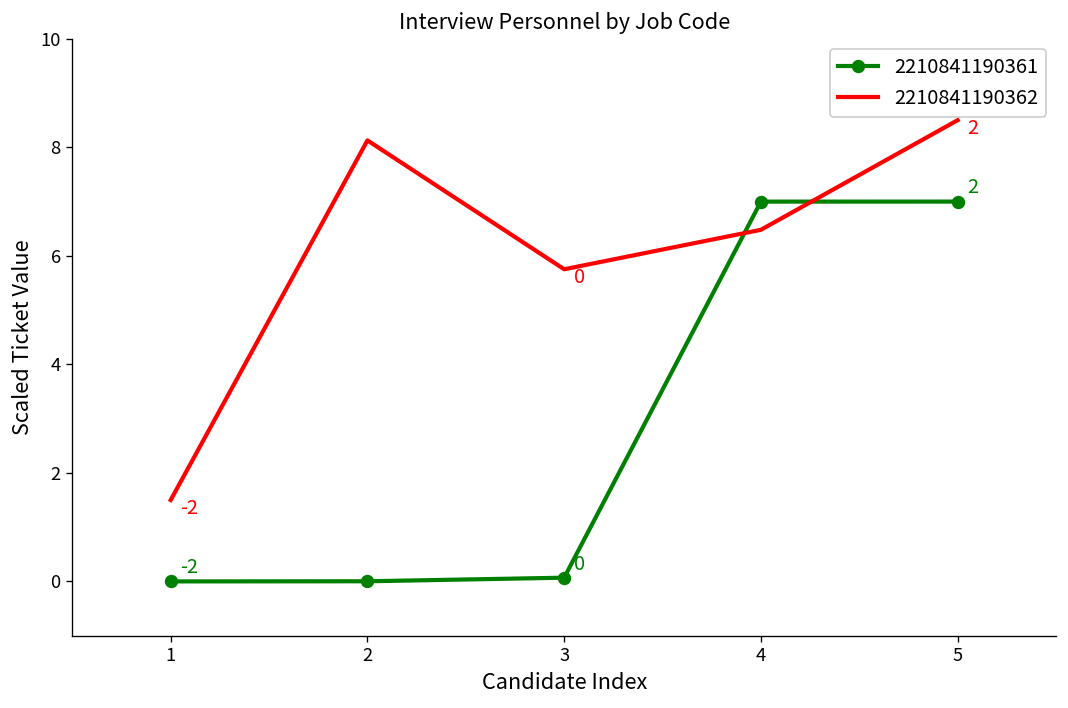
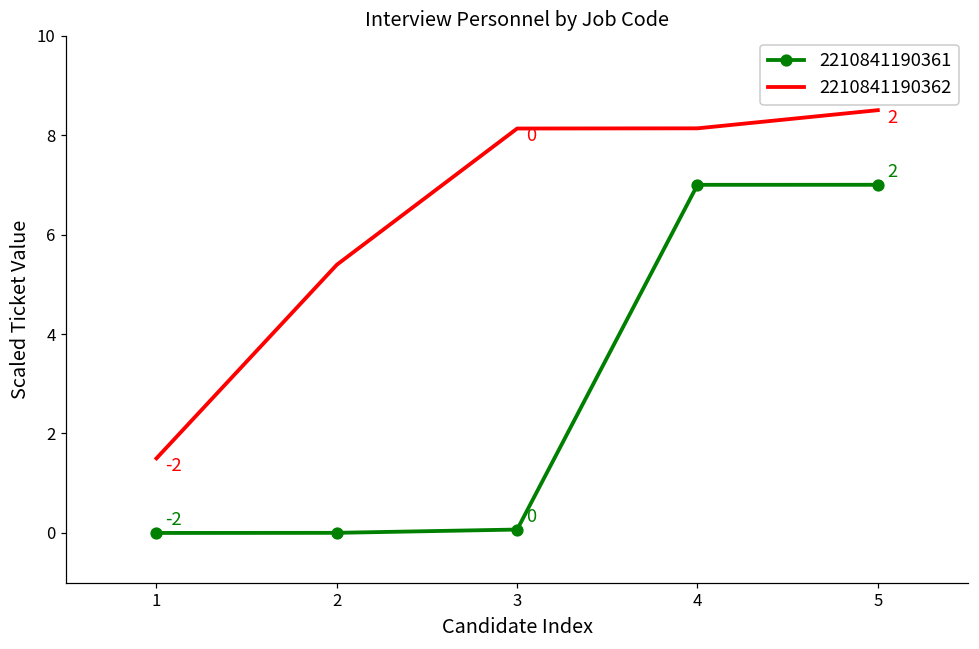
  {
    "2210841190361": {
      "3": 0
    },
    "2210841190362": {
-     "2": 8.1,
-     "3": 5.8,
-     "4": 6.5
+     "2": 5.4,
+     "3": 8.1,
+     "4": 8.1
    }
  }
